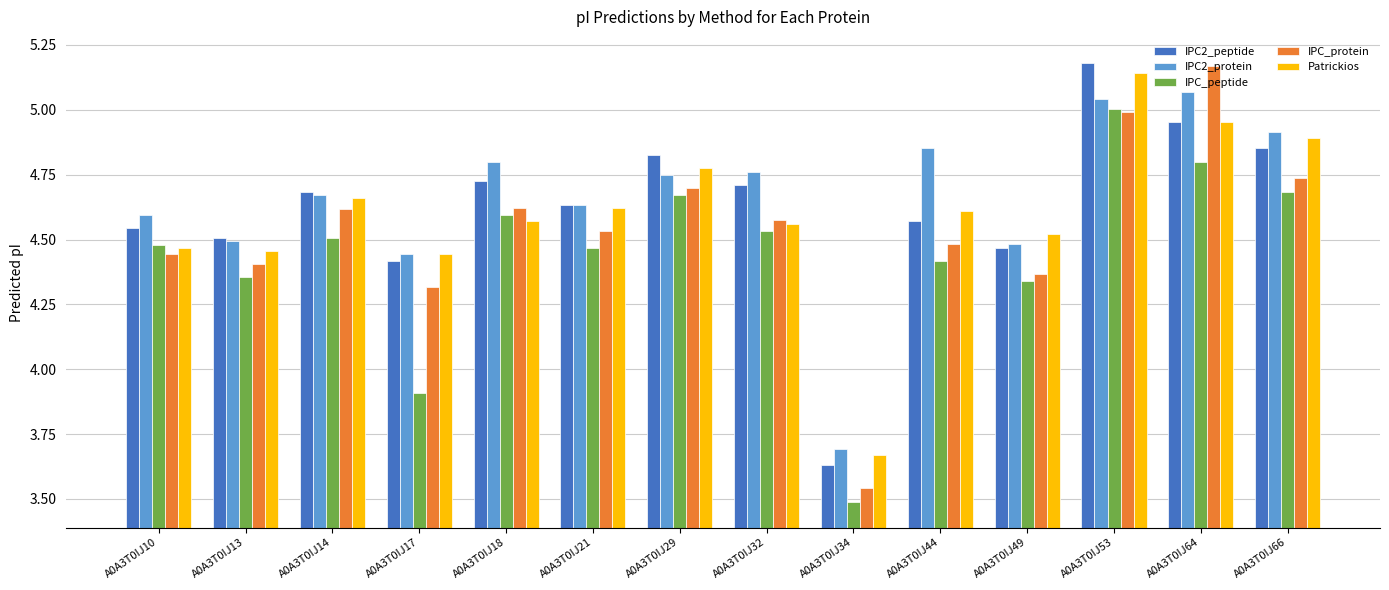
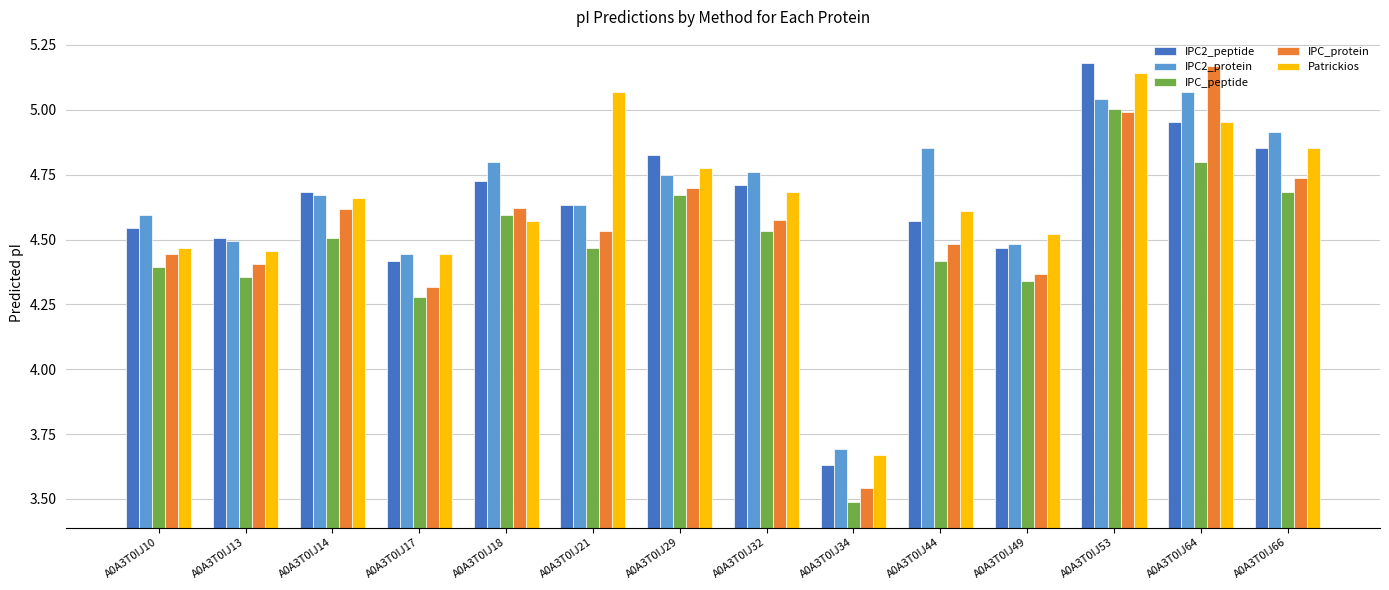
  {
    "IPC_peptide": {
-     "A0A3T0IJ10": 4.48,
+     "A0A3T0IJ10": 4.39,
      "A0A3T0IJ13": 4.36,
      "A0A3T0IJ14": 4.51,
-     "A0A3T0IJ17": 3.91,
+     "A0A3T0IJ17": 4.28,
      "A0A3T0IJ18": 4.59,
      "A0A3T0IJ21": 4.47,
      "A0A3T0IJ29": 4.67,
      "A0A3T0IJ32": 4.53,
      "A0A3T0IJ34": 3.49,
      "A0A3T0IJ44": 4.42,
      "A0A3T0IJ49": 4.34,
      "A0A3T0IJ53": 5.00,
      "A0A3T0IJ64": 4.80,
      "A0A3T0IJ66": 4.69
    },
    "IPC_protein": {
      "A0A3T0IJ10": 4.44,
      "A0A3T0IJ13": 4.41,
      "A0A3T0IJ14": 4.62,
      "A0A3T0IJ17": 4.32,
      "A0A3T0IJ18": 4.62,
      "A0A3T0IJ21": 4.53,
      "A0A3T0IJ29": 4.70,
      "A0A3T0IJ32": 4.58,
      "A0A3T0IJ34": 3.54,
      "A0A3T0IJ44": 4.48,
      "A0A3T0IJ49": 4.37,
      "A0A3T0IJ53": 4.99,
      "A0A3T0IJ64": 5.17,
      "A0A3T0IJ66": 4.74
    },
    "Patrickios": {
      "A0A3T0IJ10": 4.47,
      "A0A3T0IJ13": 4.46,
      "A0A3T0IJ14": 4.66,
      "A0A3T0IJ17": 4.44,
      "A0A3T0IJ18": 4.57,
-     "A0A3T0IJ21": 4.62,
+     "A0A3T0IJ21": 5.07,
      "A0A3T0IJ29": 4.77,
-     "A0A3T0IJ32": 4.56,
+     "A0A3T0IJ32": 4.69,
      "A0A3T0IJ34": 3.67,
      "A0A3T0IJ44": 4.61,
      "A0A3T0IJ49": 4.52,
      "A0A3T0IJ53": 5.14,
      "A0A3T0IJ64": 4.95,
-     "A0A3T0IJ66": 4.89
+     "A0A3T0IJ66": 4.85
    }
  }
